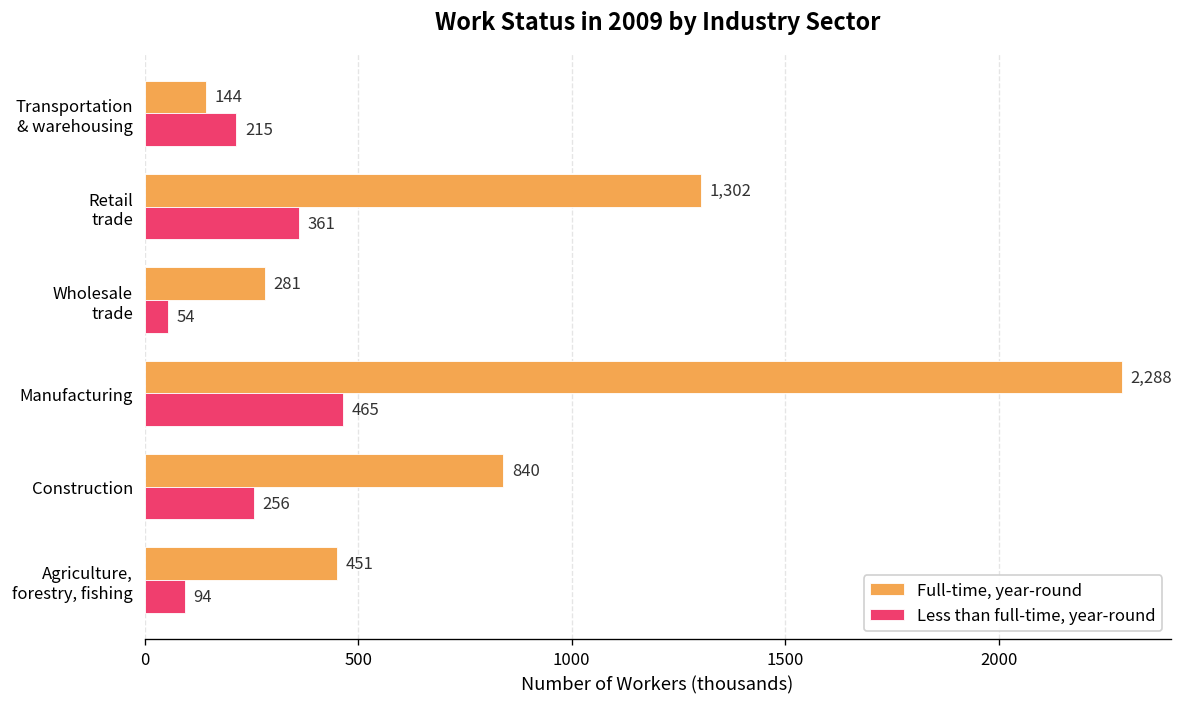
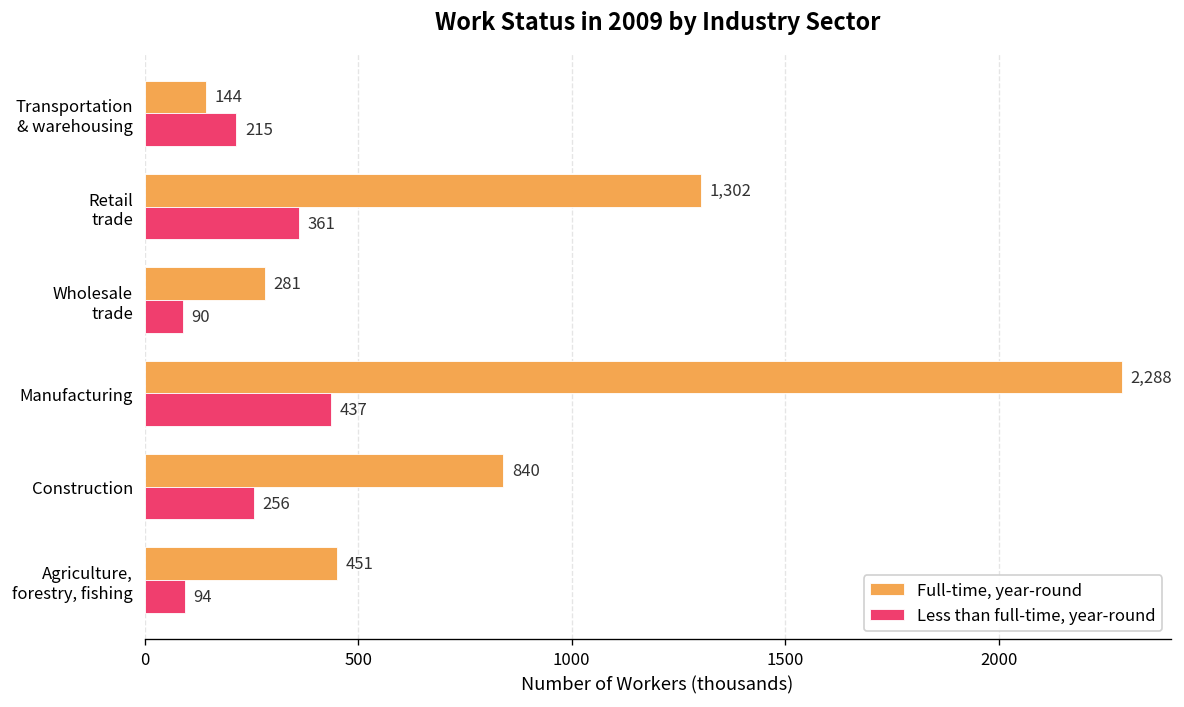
  {
    "Full-time, year-round": {
      "Transportation & warehousing": "144",
      "Retail trade": "1,302",
      "Wholesale trade": "281",
      "Manufacturing": "2,288",
      "Construction": "840",
      "Agriculture, forestry, fishing": "451"
    },
    "Less than full-time, year-round": {
      "Transportation & warehousing": "215",
      "Retail trade": "361",
-     "Wholesale trade": "54",
-     "Manufacturing": "465",
+     "Wholesale trade": "90",
+     "Manufacturing": "437",
      "Construction": "256",
      "Agriculture, forestry, fishing": "94"
    }
  }
